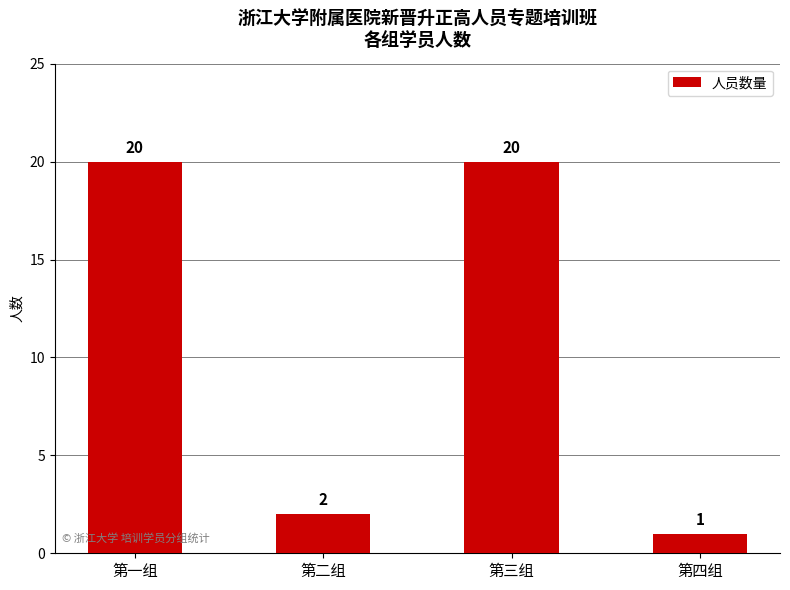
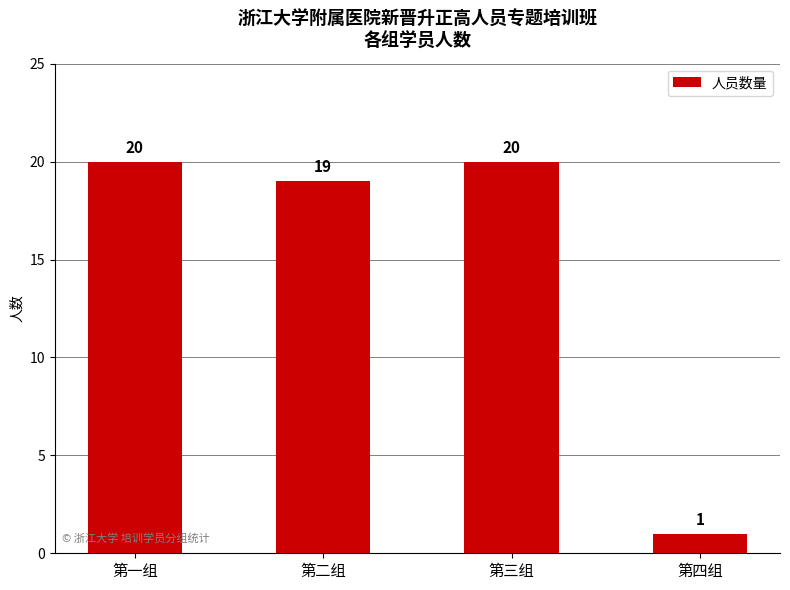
  {
    "第一组": 20,
-   "第二组": 2,
+   "第二组": 19,
    "第三组": 20,
    "第四组": 1
  }
